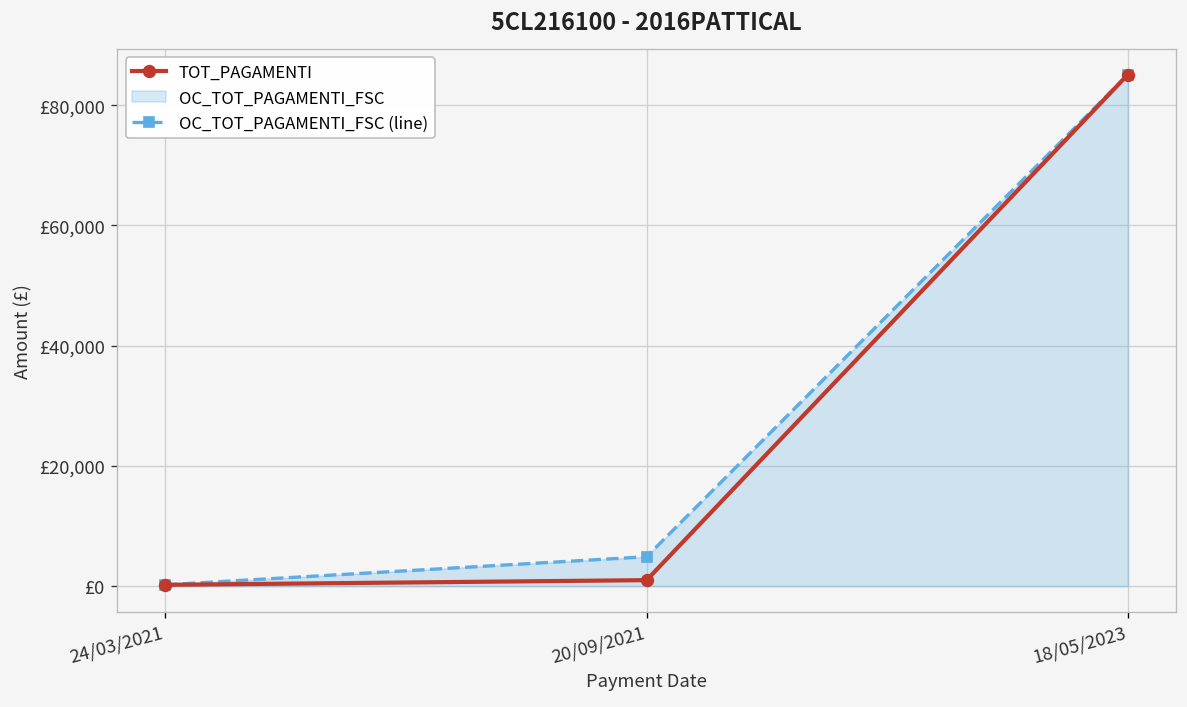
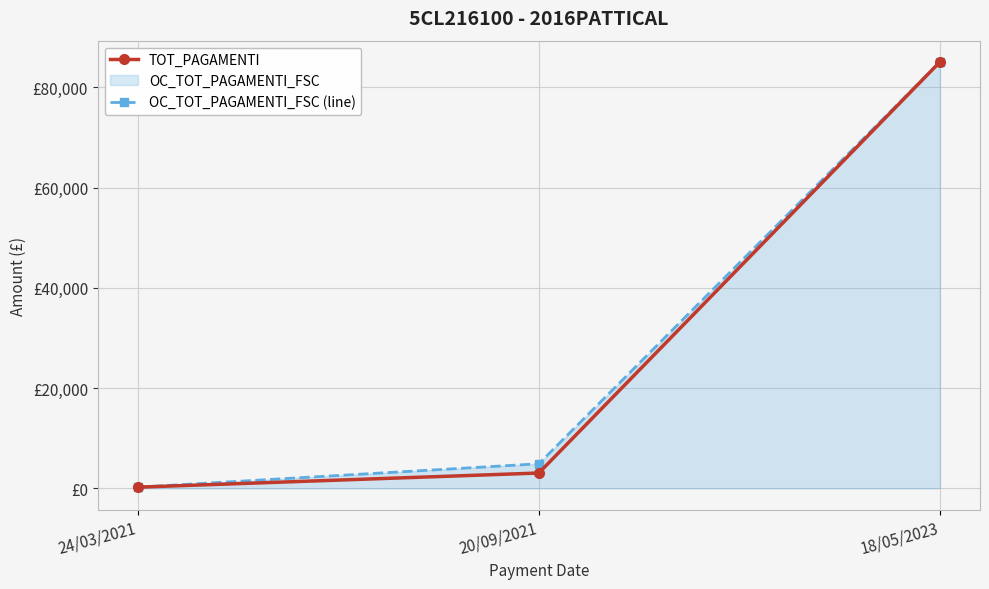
  {
    "TOT_PAGAMENTI": {
-     "20/09/2021": "£1,000"
+     "20/09/2021": "£3,000"
    },
    "OC_TOT_PAGAMENTI_FSC": {
      "20/09/2021": "£5,000"
    }
  }
